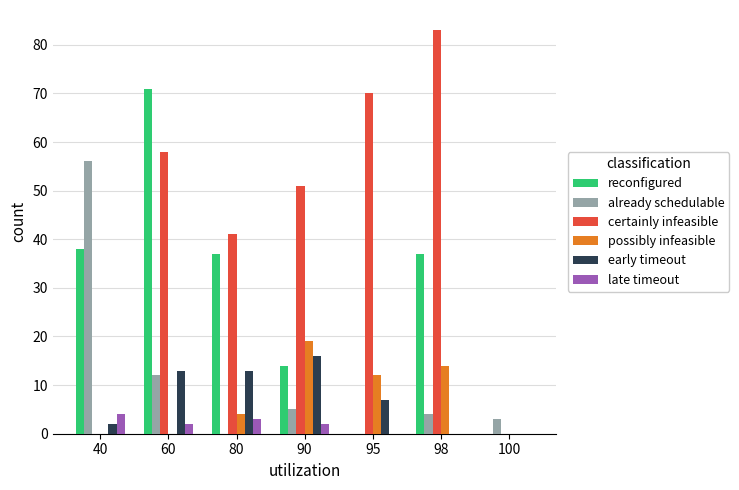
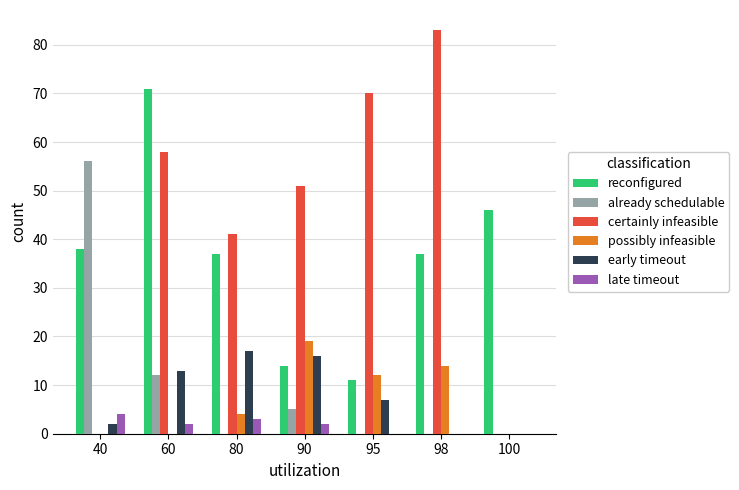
  {
    "reconfigured": {
      "40": 38,
      "60": 71,
      "80": 37,
      "90": 14,
-     "95": 0,
+     "95": 11,
      "98": 37,
-     "100": 0
+     "100": 46
    },
    "already schedulable": {
      "40": 56,
      "60": 12,
      "80": 0,
      "90": 5,
      "95": 0,
-     "98": 4,
-     "100": 3
+     "98": 0,
+     "100": 0
    },
    "early timeout": {
      "40": 2,
      "60": 13,
-     "80": 13,
+     "80": 17,
      "90": 16,
      "95": 7,
      "98": 0,
      "100": 0
    },
    "late timeout": {
      "40": 4,
      "60": 2,
      "80": 3,
      "90": 2,
      "95": 0,
      "98": 0,
      "100": 0
    }
  }
